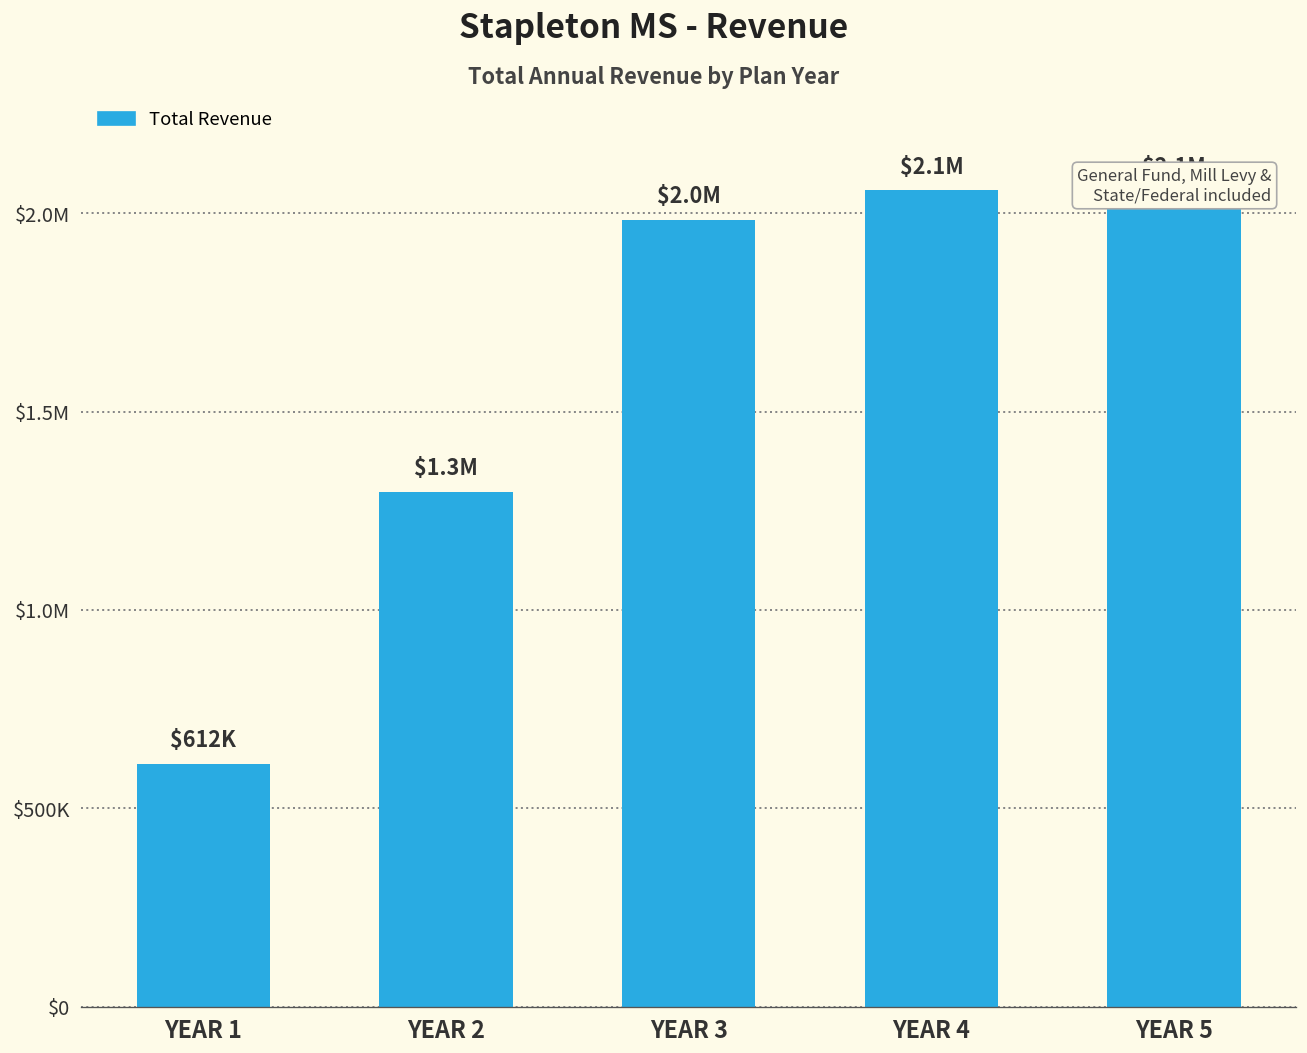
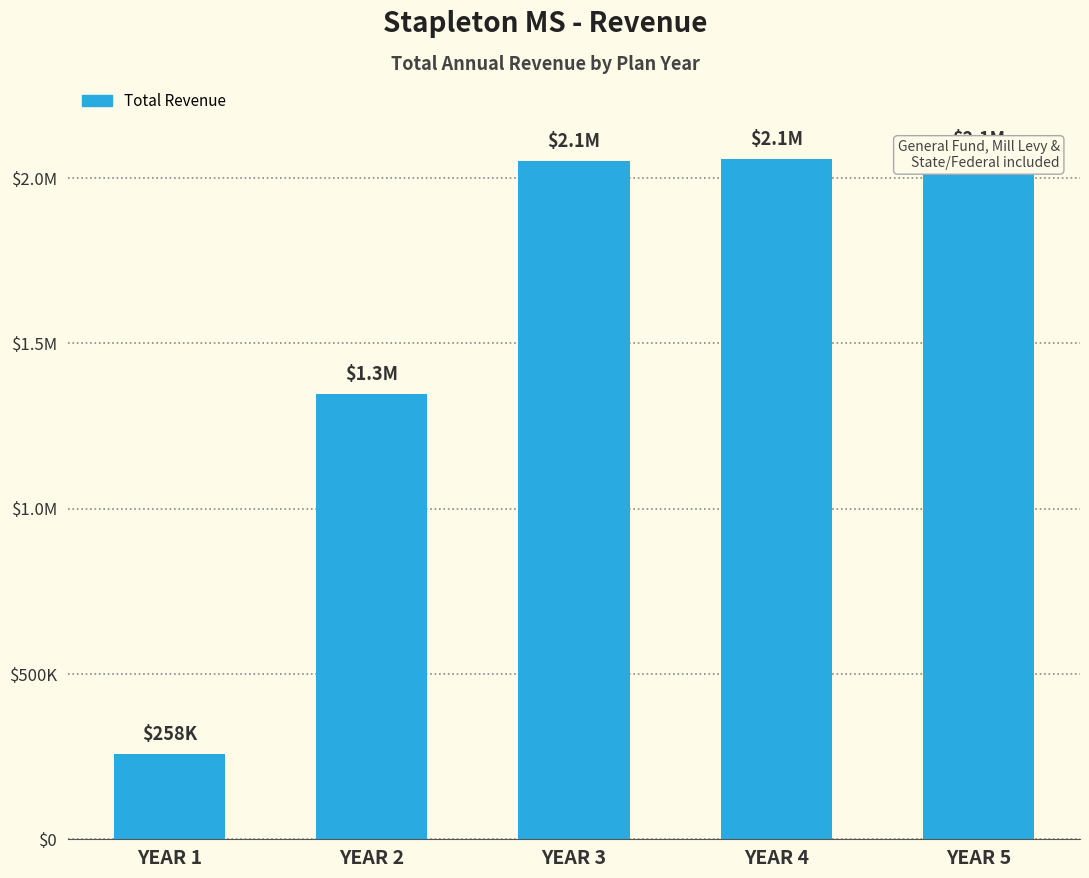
  {
-   "YEAR 1": "$612K",
-   "YEAR 2": "$1300000",
-   "YEAR 3": "$2.0M",
+   "YEAR 1": "$258K",
+   "YEAR 2": "$1350000",
+   "YEAR 3": "$2.1M",
    "YEAR 4": "$2.1M"
  }
